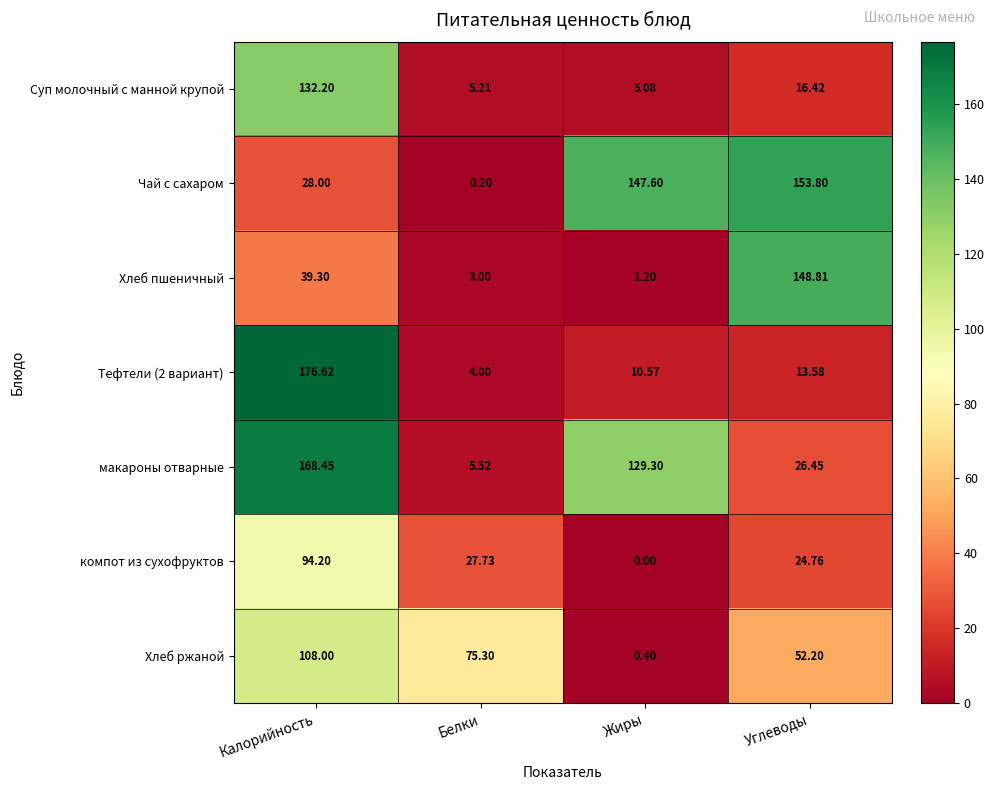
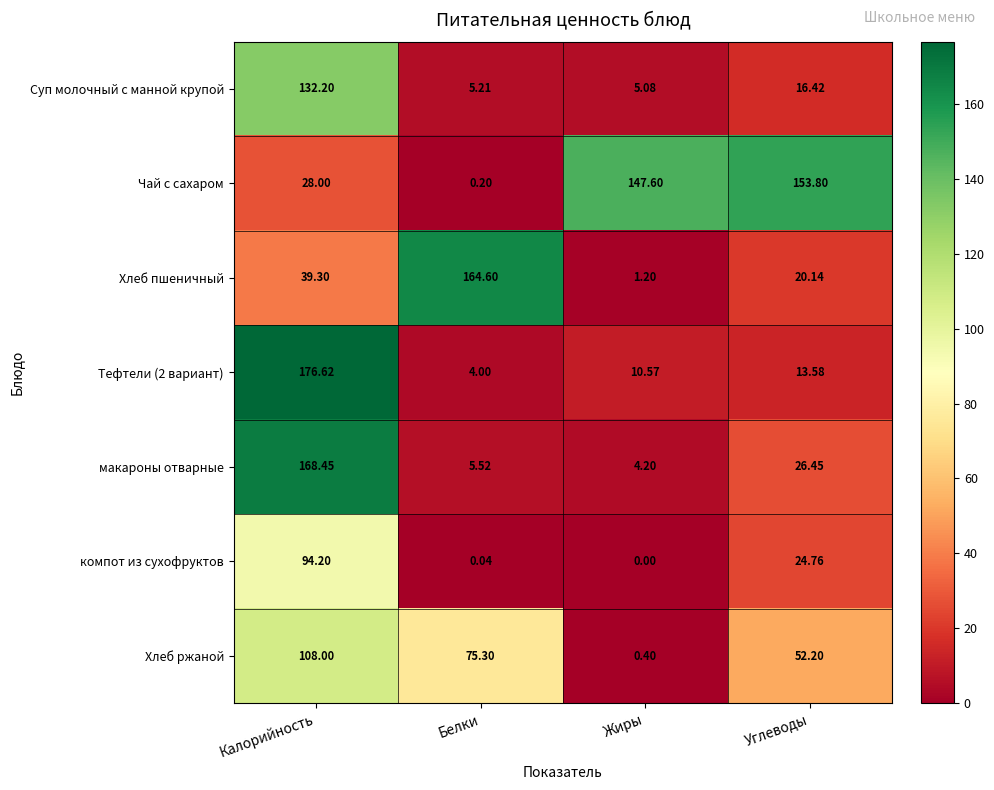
  {
    "Суп молочный с манной крупой": {
      "Калорийность": 132.20,
      "Белки": 5.21,
      "Жиры": 5.08,
      "Углеводы": 16.42
    },
    "Чай с сахаром": {
      "Калорийность": 28.00,
      "Белки": 0.20,
      "Жиры": 147.60,
      "Углеводы": 153.80
    },
    "Хлеб пшеничный": {
      "Калорийность": 39.30,
-     "Белки": 3.00,
+     "Белки": 164.60,
      "Жиры": 1.20,
-     "Углеводы": 148.81
+     "Углеводы": 20.14
    },
    "Тефтели (2 вариант)": {
      "Калорийность": 176.62,
      "Белки": 4.00,
      "Жиры": 10.57,
      "Углеводы": 13.58
    },
    "макароны отварные": {
      "Калорийность": 168.45,
      "Белки": 5.52,
-     "Жиры": 129.30,
+     "Жиры": 4.20,
      "Углеводы": 26.45
    },
    "компот из сухофруктов": {
      "Калорийность": 94.20,
-     "Белки": 27.73,
+     "Белки": 0.04,
      "Жиры": 0.00,
      "Углеводы": 24.76
    },
    "Хлеб ржаной": {
      "Калорийность": 108.00,
      "Белки": 75.30,
      "Жиры": 0.40,
      "Углеводы": 52.20
    }
  }
